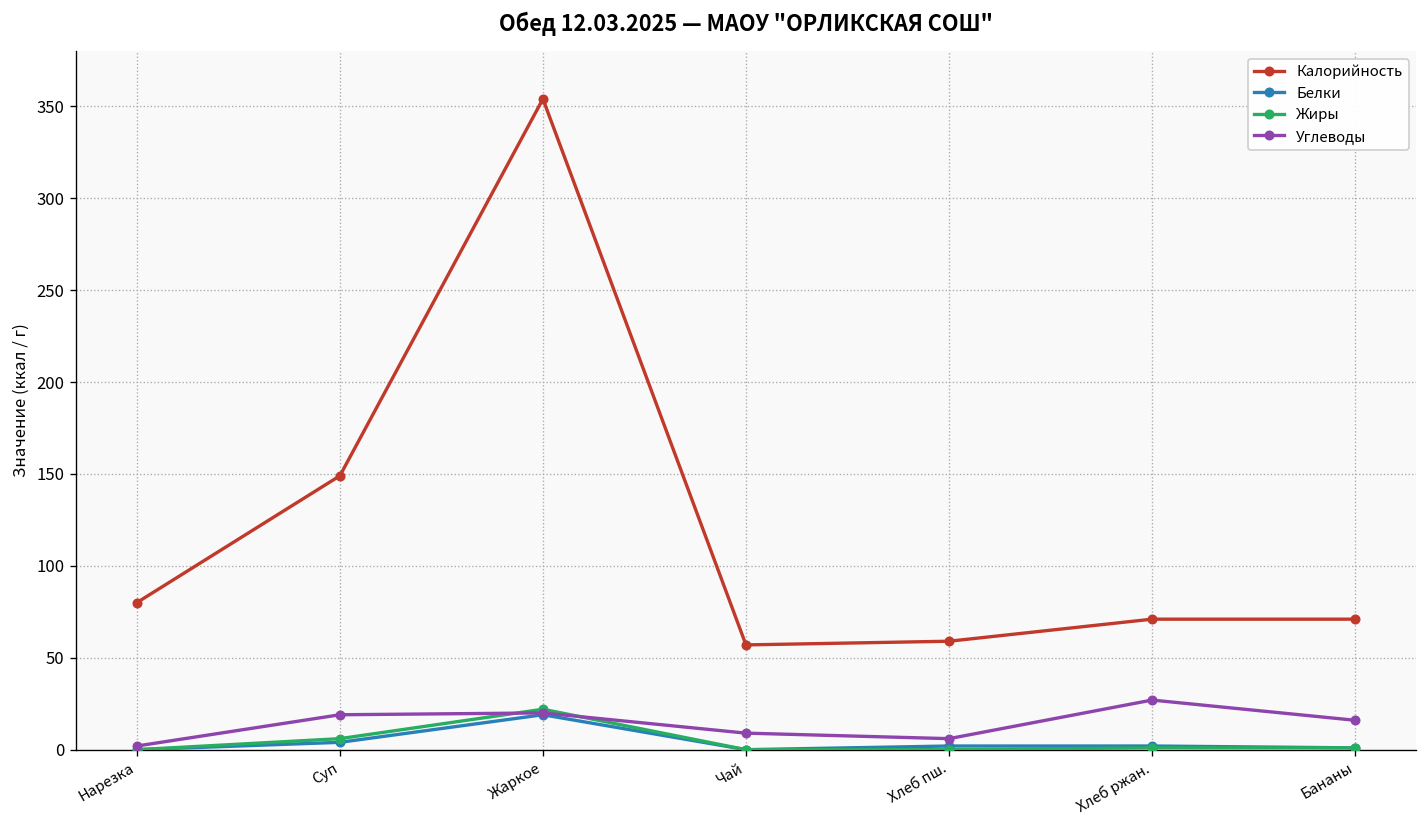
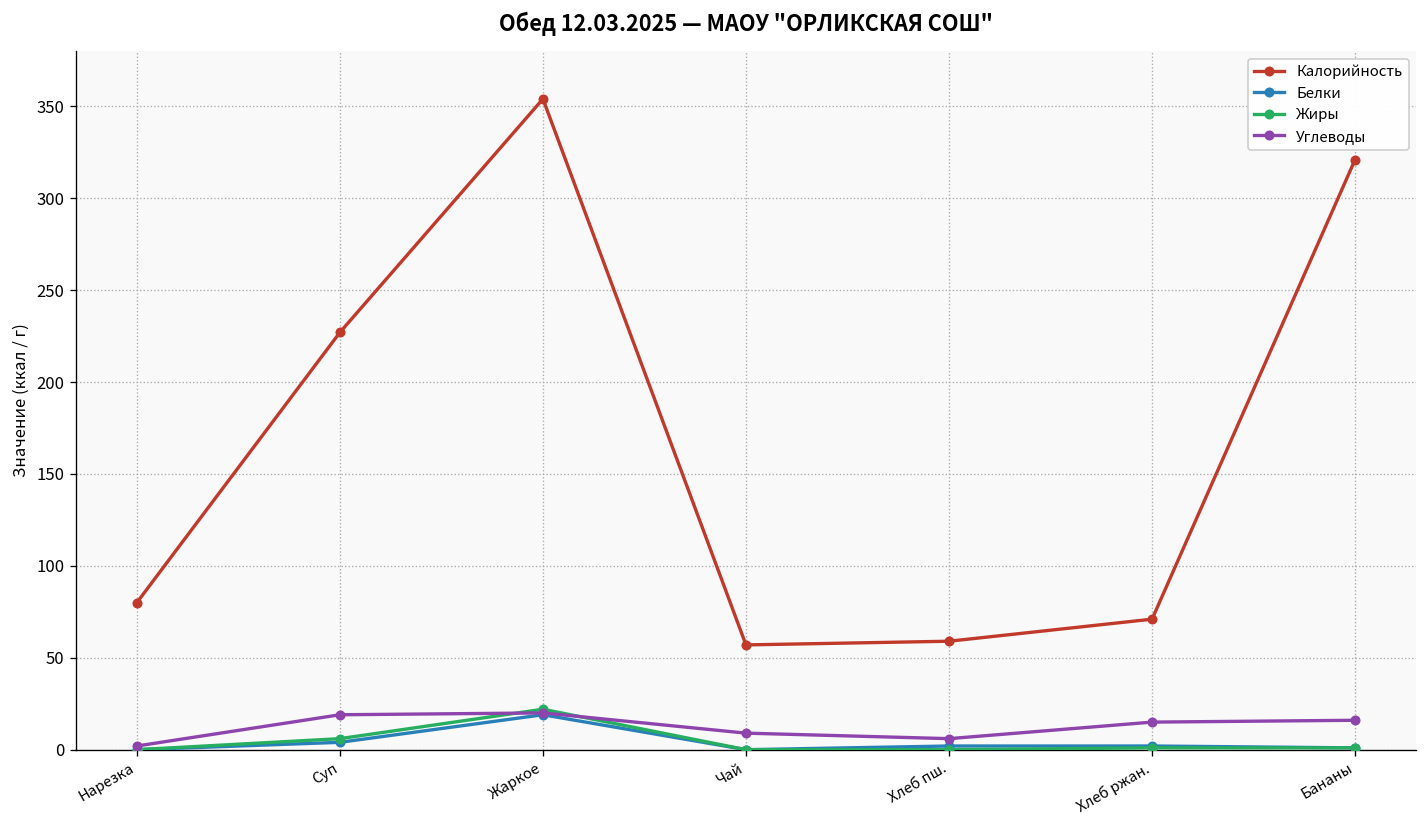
  {
    "Калорийность": {
      "Нарезка": 80,
-     "Суп": 149,
+     "Суп": 227,
      "Жаркое": 354,
      "Чай": 57,
      "Хлеб пш.": 59,
      "Хлеб ржан.": 71,
-     "Бананы": 71
+     "Бананы": 321
    },
    "Белки": {
      "Суп": 4,
      "Хлеб пш.": 2
    },
    "Жиры": {
      "Суп": 6,
      "Жаркое": 22,
      "Хлеб пш.": 0
    },
    "Углеводы": {
      "Нарезка": 2,
      "Суп": 19,
      "Чай": 9,
      "Хлеб пш.": 6,
-     "Хлеб ржан.": 27,
+     "Хлеб ржан.": 15,
      "Бананы": 16
    }
  }
